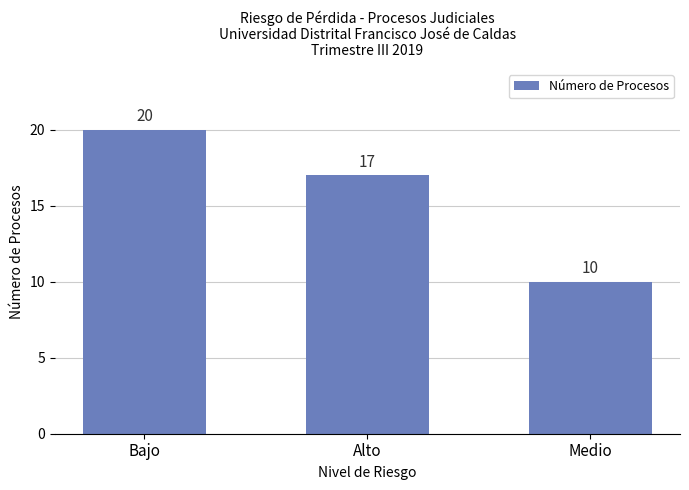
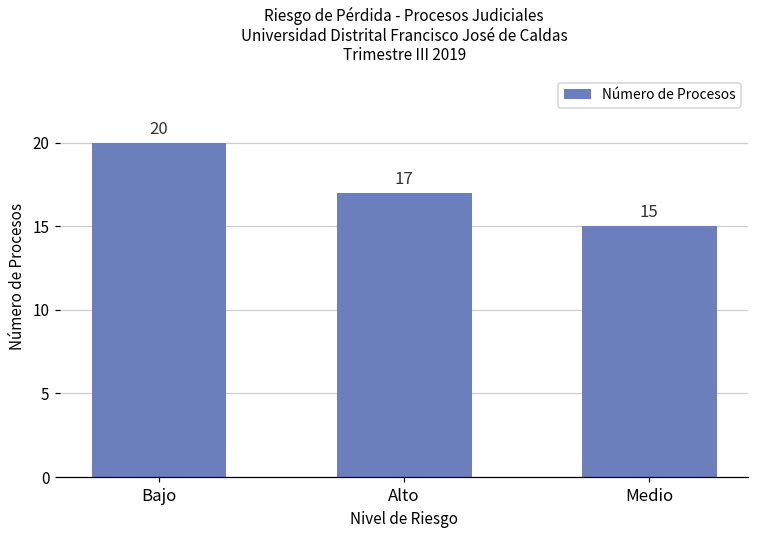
  {
    "Bajo": 20,
    "Alto": 17,
-   "Medio": 10
+   "Medio": 15
  }
